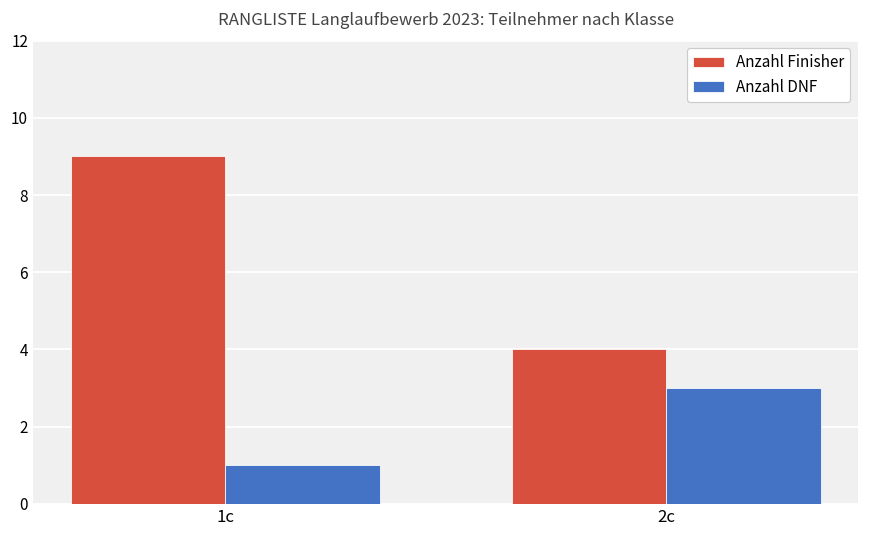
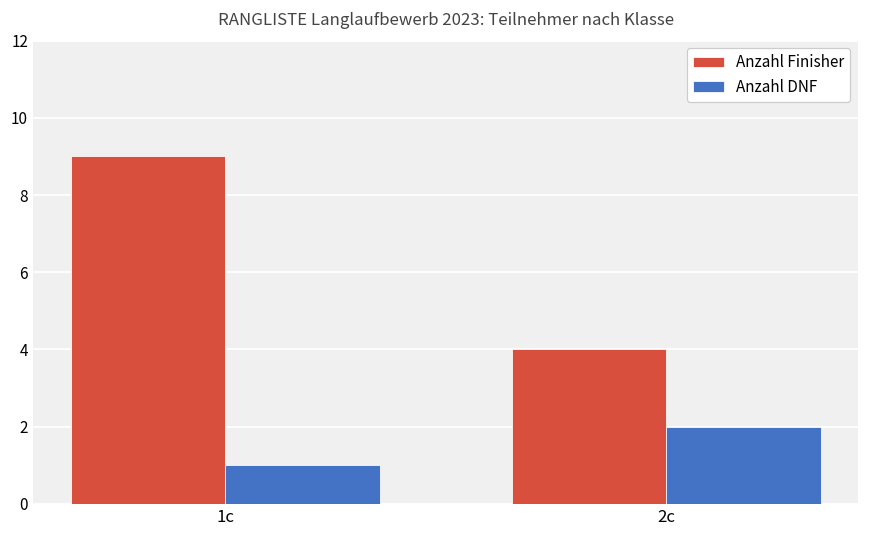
  {
    "Anzahl Finisher": {
      "1c": 9,
      "2c": 4
    },
    "Anzahl DNF": {
      "1c": 1,
-     "2c": 3
+     "2c": 2
    }
  }
